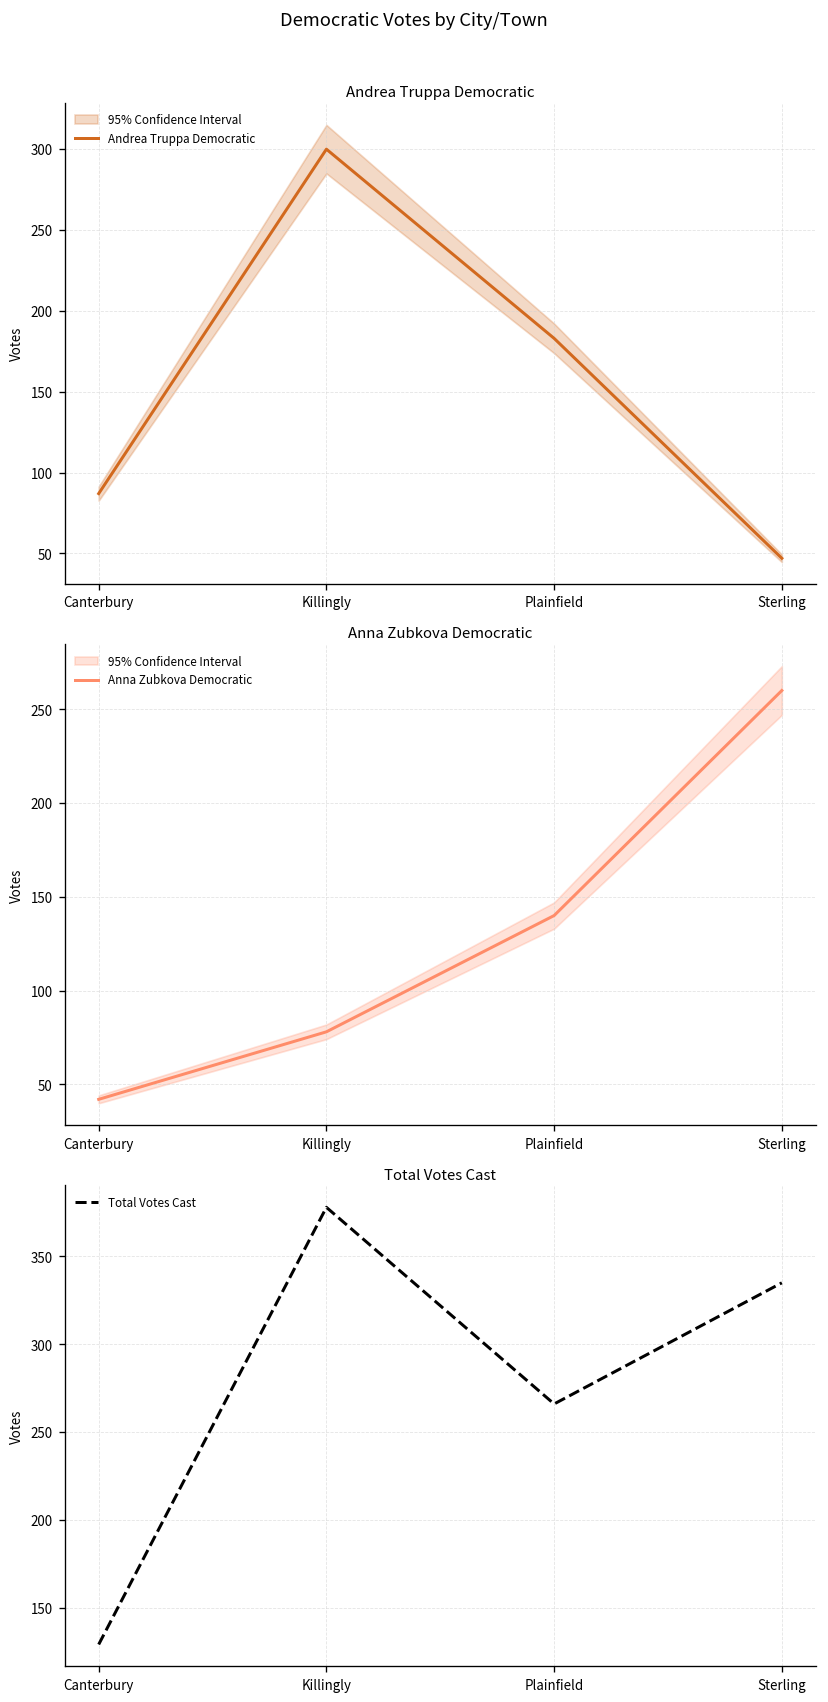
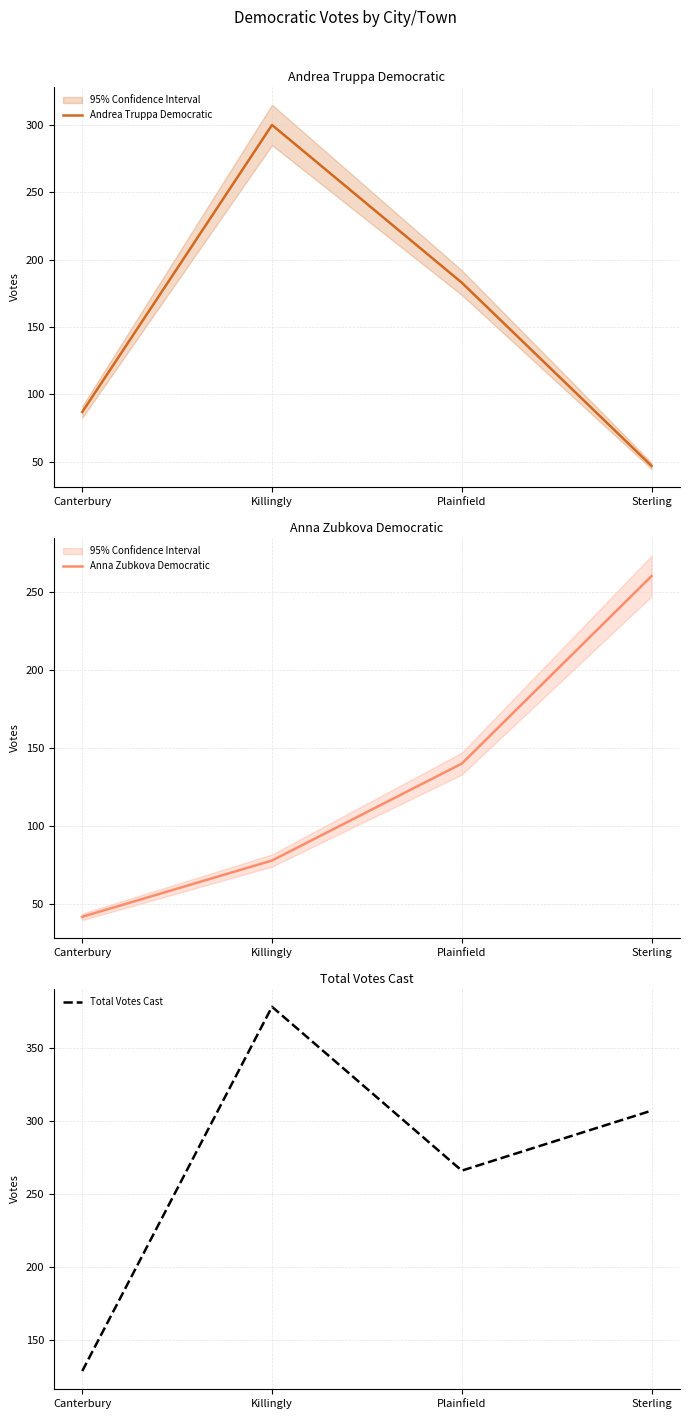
  {
    "Total Votes Cast": {
      "Canterbury": 129,
      "Killingly": 378,
      "Plainfield": 266,
-     "Sterling": 335
+     "Sterling": 307
    }
  }
